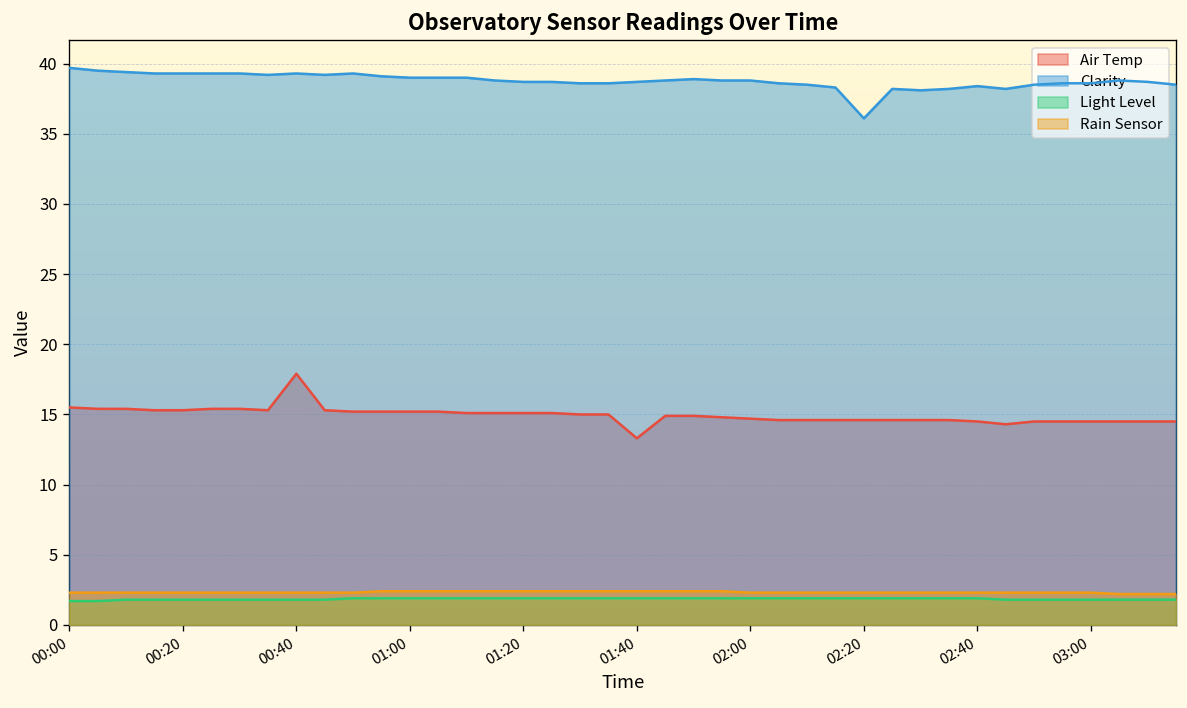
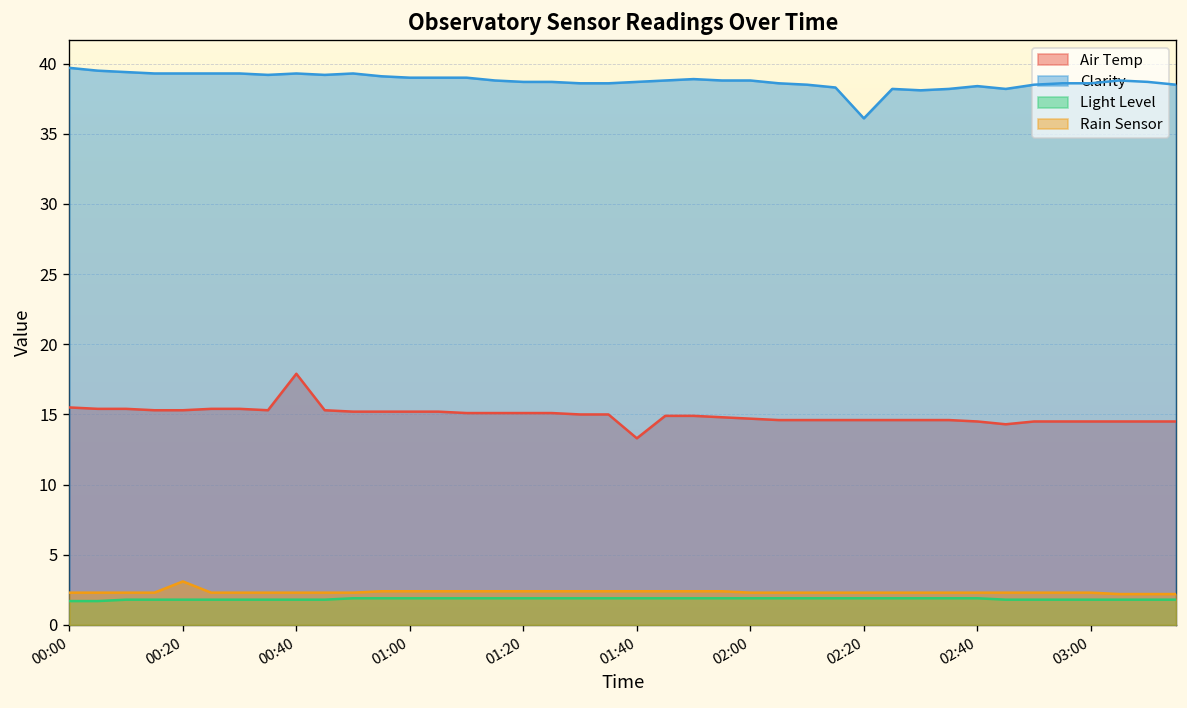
  {
    "Air Temp": {
      "00:00": 15.5,
      "00:20": 15.3,
      "00:40": 17.9,
      "01:00": 15.2,
      "01:20": 15.1,
      "01:40": 13.3,
      "02:00": 14.7,
      "02:20": 14.6,
      "02:40": 14.5,
      "03:00": 14.5
    },
    "Clarity": {
      "00:00": 39.7,
      "00:20": 39.3,
      "00:40": 39.3,
      "01:00": 39.0,
      "01:20": 38.7,
      "01:40": 38.7,
      "02:00": 38.8,
      "02:20": 36.1,
      "02:40": 38.4
    },
    "Light Level": {
      "00:00": 1.7,
      "00:20": 1.8,
      "00:40": 1.8,
      "01:00": 1.9,
      "01:20": 1.9,
      "01:40": 1.9,
      "02:00": 1.9,
      "02:20": 1.9,
      "02:40": 1.9,
      "03:00": 1.8
    },
    "Rain Sensor": {
      "00:00": 2.3,
-     "00:20": 2.3,
+     "00:20": 3.1,
      "00:40": 2.3,
      "01:00": 2.4,
      "01:20": 2.4,
      "01:40": 2.4,
      "02:00": 2.3,
      "02:20": 2.3,
      "02:40": 2.3,
      "03:00": 2.3
    }
  }
